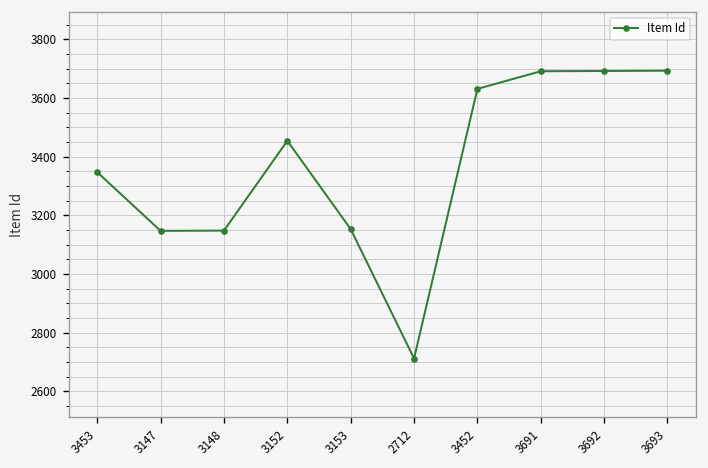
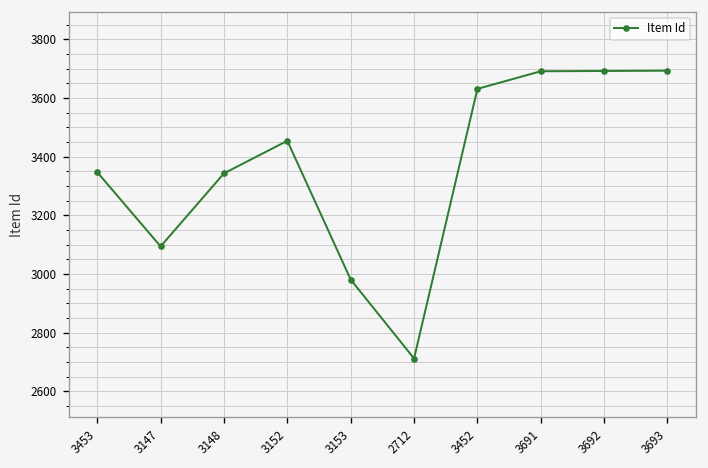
  {
    "3453": 3350,
-   "3147": 3150,
-   "3148": 3150,
+   "3147": 3090,
+   "3148": 3340,
    "3152": 3450,
-   "3153": 3150,
+   "3153": 2980,
    "2712": 2710,
    "3452": 3630,
    "3691": 3690,
    "3692": 3690,
    "3693": 3690
  }
